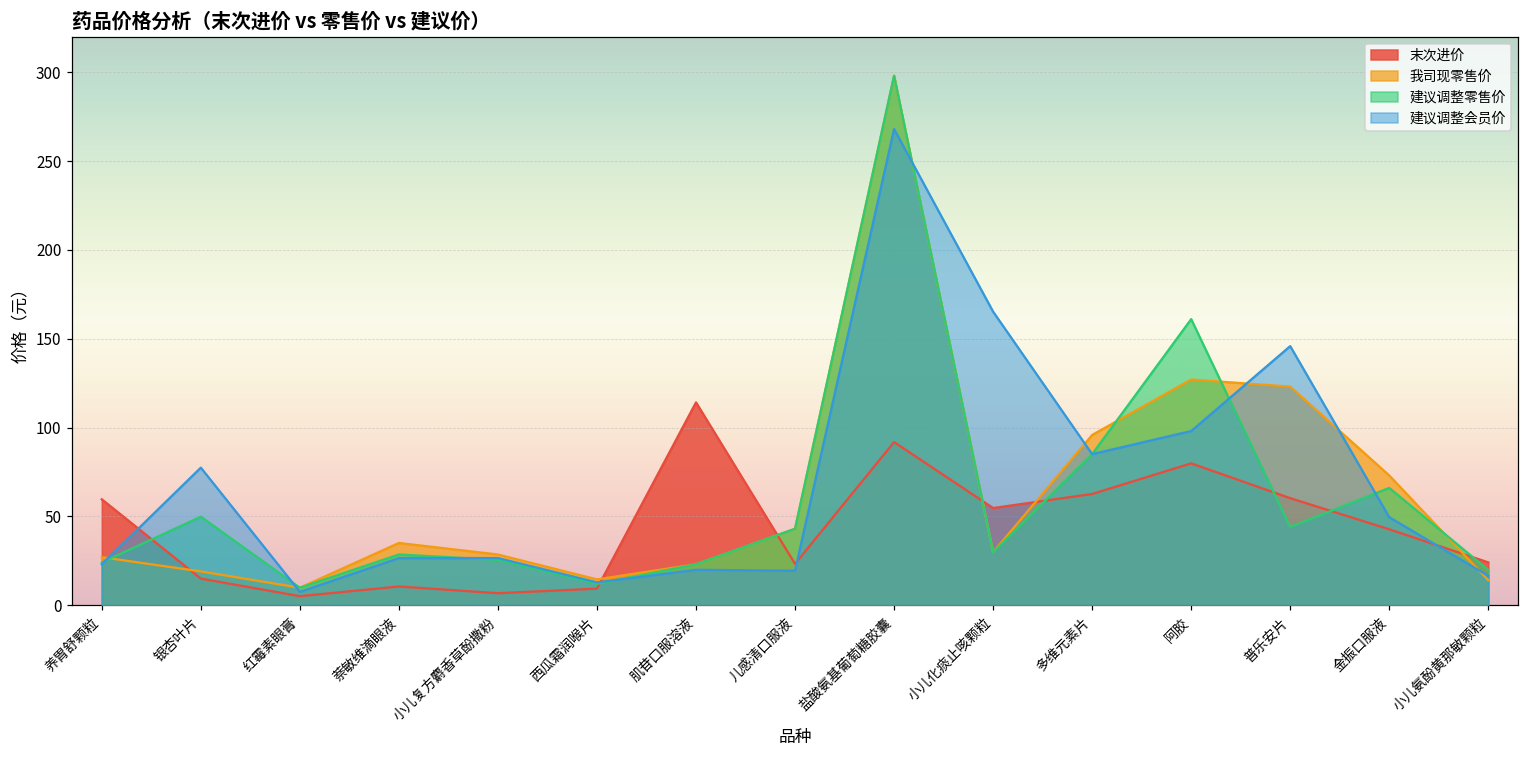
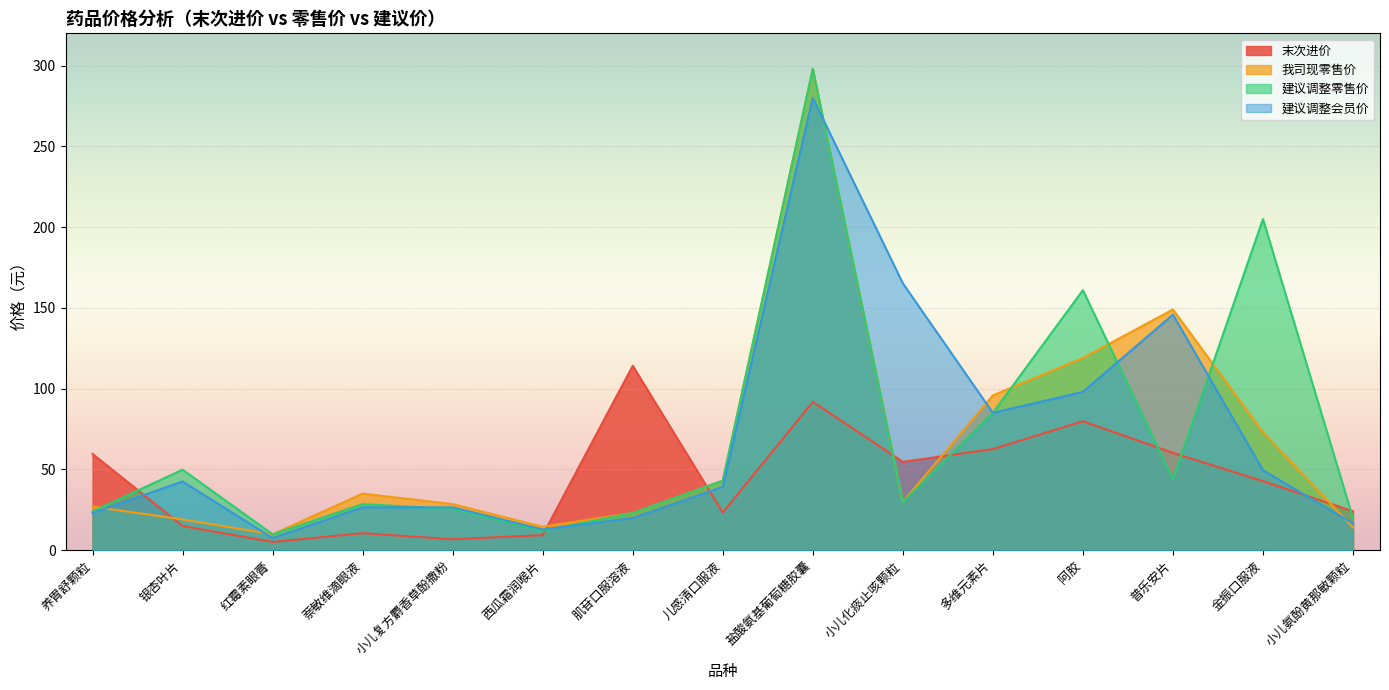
  {
    "末次进价": {
      "养胃舒颗粒": 60,
      "银杏叶片": 15,
      "红霉素眼膏": 5,
      "萘敏维滴眼液": 11,
      "小儿复方麝香草酚撒粉": 7,
      "西瓜霜润喉片": 9,
      "肌苷口服溶液": 114,
      "儿感清口服液": 23,
      "盐酸氨基葡萄糖胶囊": 92,
      "小儿化痰止咳颗粒": 55,
      "多维元素片": 63,
      "阿胶": 80,
      "普乐安片": 60,
      "金振口服液": 43,
      "小儿氨酚黄那敏颗粒": 24
    },
    "我司现零售价": {
      "养胃舒颗粒": 27,
      "银杏叶片": 19,
      "萘敏维滴眼液": 35,
      "小儿复方麝香草酚撒粉": 29,
      "西瓜霜润喉片": 15,
      "多维元素片": 96,
-     "阿胶": 127,
-     "普乐安片": 123,
+     "阿胶": 119,
+     "普乐安片": 149,
      "金振口服液": 73,
      "小儿氨酚黄那敏颗粒": 14
    },
    "建议调整零售价": {
      "银杏叶片": 50,
      "萘敏维滴眼液": 29,
      "阿胶": 161,
      "普乐安片": 44,
-     "金振口服液": 66,
+     "金振口服液": 205,
      "小儿氨酚黄那敏颗粒": 20
    },
    "建议调整会员价": {
-     "银杏叶片": 77,
+     "银杏叶片": 43,
      "红霉素眼膏": 8,
      "萘敏维滴眼液": 27,
      "肌苷口服溶液": 20,
-     "儿感清口服液": 19,
-     "盐酸氨基葡萄糖胶囊": 268,
+     "儿感清口服液": 39,
+     "盐酸氨基葡萄糖胶囊": 280,
      "小儿化痰止咳颗粒": 165,
      "阿胶": 98,
      "普乐安片": 146,
      "金振口服液": 50,
      "小儿氨酚黄那敏颗粒": 17
    }
  }
